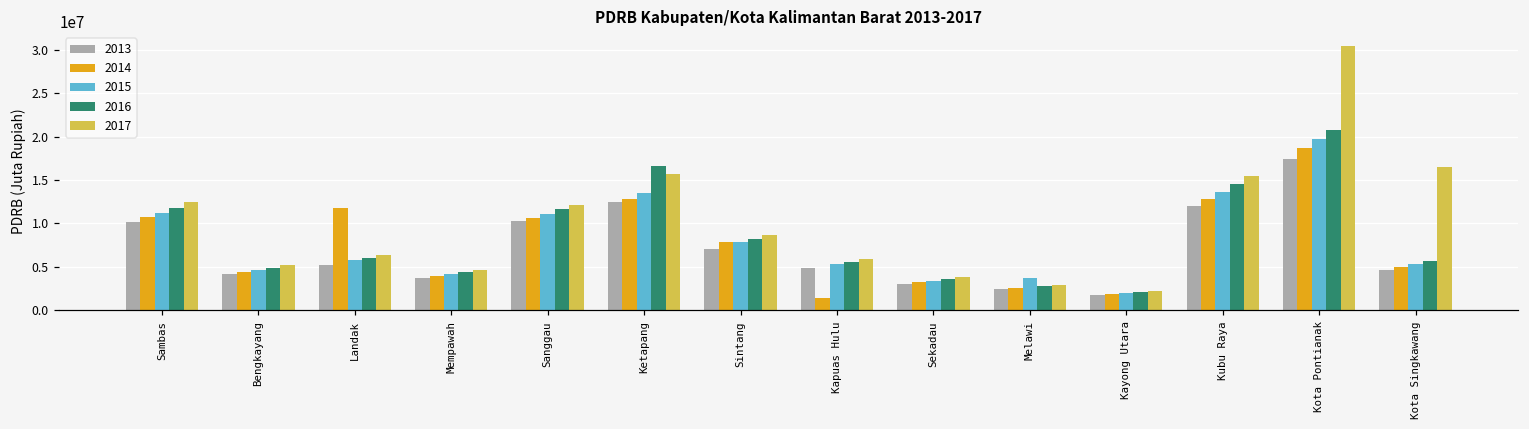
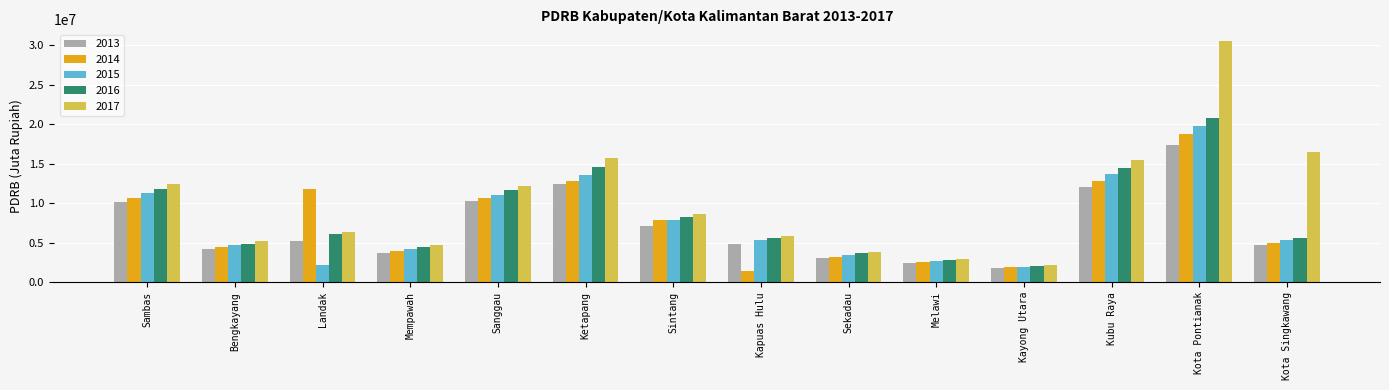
  {
    "2013": {
      "Sambas": 10000000,
      "Bengkayang": 4000000,
      "Landak": 5000000,
      "Mempawah": 4000000,
      "Sanggau": 10000000,
      "Ketapang": 12000000,
      "Sintang": 7000000,
      "Kapuas Hulu": 5000000,
      "Sekadau": 3000000,
      "Melawi": 2000000,
      "Kayong Utara": 2000000,
      "Kubu Raya": 12000000,
      "Kota Pontianak": 17000000,
      "Kota Singkawang": 5000000
    },
    "2014": {
      "Sambas": 11000000,
      "Bengkayang": 4000000,
      "Landak": 12000000,
      "Mempawah": 4000000,
      "Sanggau": 11000000,
      "Ketapang": 13000000,
      "Sintang": 8000000,
      "Kapuas Hulu": 1000000,
      "Sekadau": 3000000,
      "Melawi": 3000000,
      "Kayong Utara": 2000000,
      "Kubu Raya": 13000000,
      "Kota Pontianak": 19000000,
      "Kota Singkawang": 5000000
    },
    "2015": {
      "Sambas": 11000000,
      "Bengkayang": 5000000,
-     "Landak": 6000000,
+     "Landak": 2000000,
      "Mempawah": 4000000,
      "Sanggau": 11000000,
      "Ketapang": 14000000,
      "Sintang": 8000000,
      "Kapuas Hulu": 5000000,
      "Sekadau": 3000000,
-     "Melawi": 4000000,
+     "Melawi": 3000000,
      "Kayong Utara": 2000000,
      "Kubu Raya": 14000000,
      "Kota Pontianak": 20000000,
      "Kota Singkawang": 5000000
    },
    "2016": {
      "Sambas": 12000000,
      "Bengkayang": 5000000,
      "Landak": 6000000,
      "Mempawah": 4000000,
      "Sanggau": 12000000,
-     "Ketapang": 17000000,
+     "Ketapang": 15000000,
      "Sintang": 8000000,
      "Kapuas Hulu": 6000000,
      "Sekadau": 4000000,
      "Melawi": 3000000,
      "Kayong Utara": 2000000,
      "Kubu Raya": 14000000,
      "Kota Pontianak": 21000000,
      "Kota Singkawang": 6000000
    },
    "2017": {
      "Sambas": 12000000,
      "Bengkayang": 5000000,
      "Landak": 6000000,
      "Mempawah": 5000000,
      "Sanggau": 12000000,
      "Ketapang": 16000000,
      "Sintang": 9000000,
      "Kapuas Hulu": 6000000,
      "Sekadau": 4000000,
      "Melawi": 3000000,
      "Kayong Utara": 2000000,
      "Kubu Raya": 15000000,
      "Kota Pontianak": 30000000,
      "Kota Singkawang": 16000000
    }
  }
